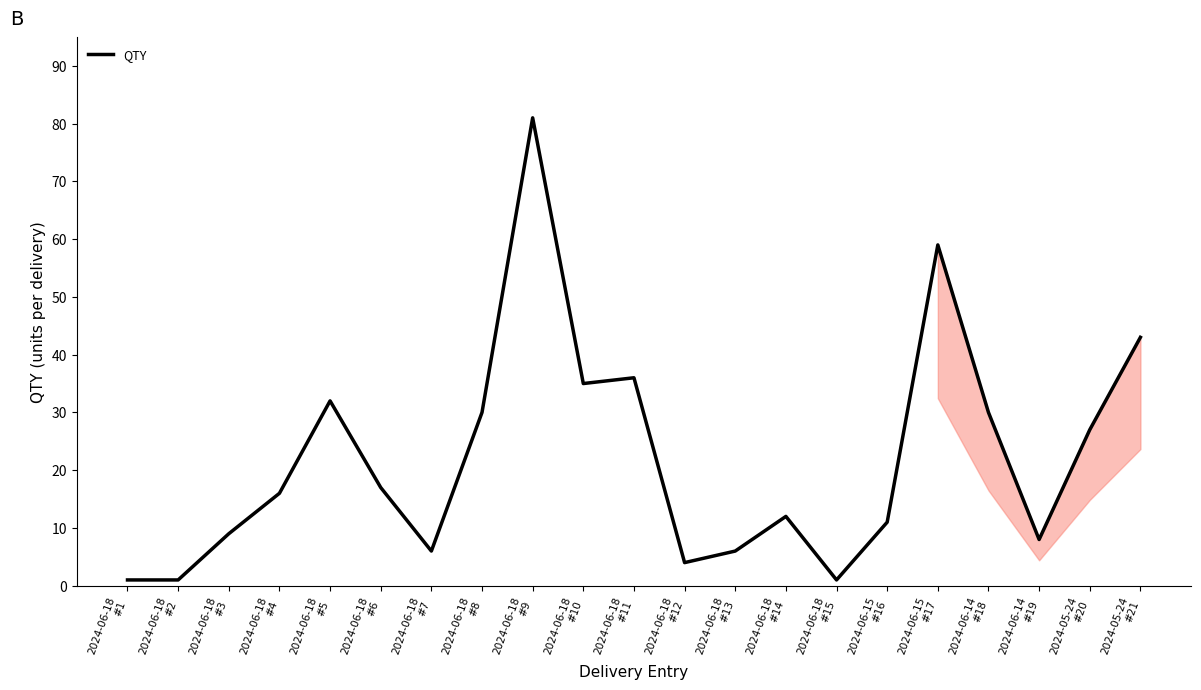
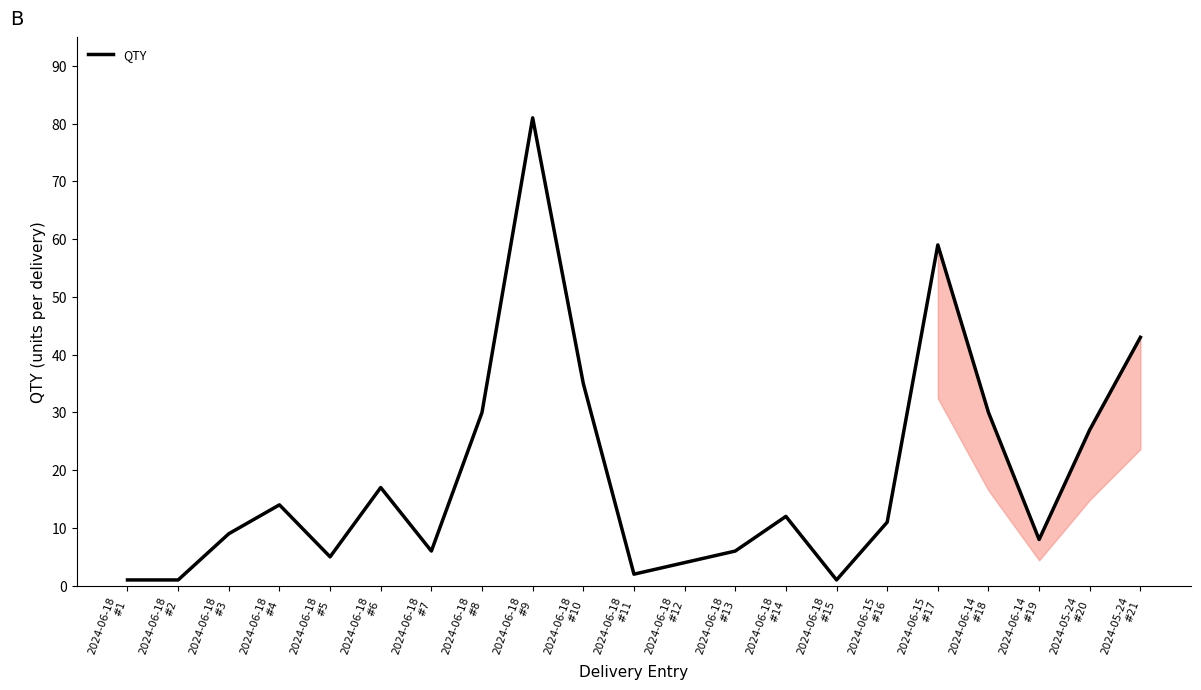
  {
    "QTY": {
      "2024-06-18 #1": 1,
      "2024-06-18 #2": 1,
      "2024-06-18 #3": 9,
-     "2024-06-18 #4": 16,
-     "2024-06-18 #5": 32,
+     "2024-06-18 #4": 14,
+     "2024-06-18 #5": 5,
      "2024-06-18 #6": 17,
      "2024-06-18 #7": 6,
      "2024-06-18 #8": 30,
      "2024-06-18 #9": 81,
      "2024-06-18 #10": 35,
-     "2024-06-18 #11": 36,
+     "2024-06-18 #11": 2,
      "2024-06-18 #12": 4,
      "2024-06-18 #13": 6,
      "2024-06-18 #14": 12,
      "2024-06-18 #15": 1,
      "2024-06-15 #16": 11
    }
  }
